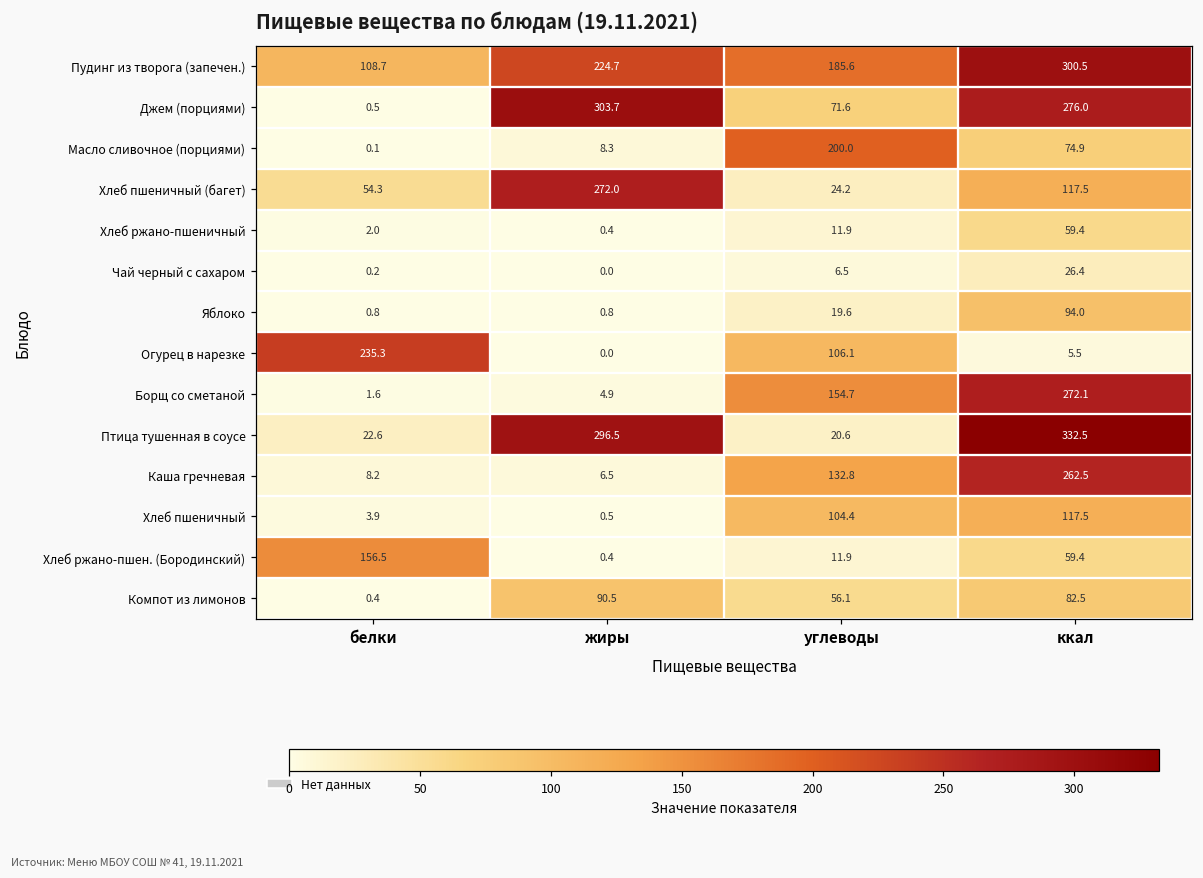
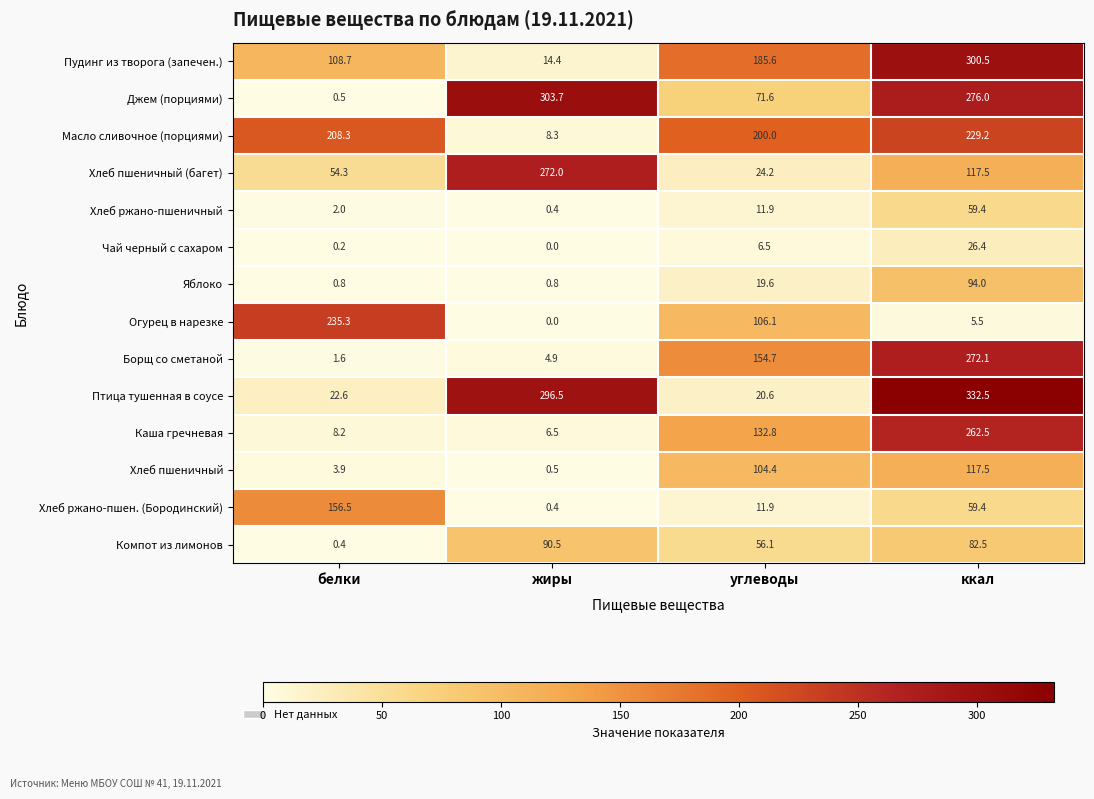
  {
    "Пудинг из творога (запечен.)": {
      "белки": 108.7,
-     "жиры": 224.7,
+     "жиры": 14.4,
      "углеводы": 185.6,
      "ккал": 300.5
    },
    "Джем (порциями)": {
      "белки": 0.5,
      "жиры": 303.7,
      "углеводы": 71.6,
      "ккал": 276.0
    },
    "Масло сливочное (порциями)": {
-     "белки": 0.1,
+     "белки": 208.3,
      "жиры": 8.3,
      "углеводы": 200.0,
-     "ккал": 74.9
+     "ккал": 229.2
    },
    "Хлеб пшеничный (багет)": {
      "белки": 54.3,
      "жиры": 272.0,
      "углеводы": 24.2,
      "ккал": 117.5
    },
    "Хлеб ржано-пшеничный": {
      "белки": 2.0,
      "жиры": 0.4,
      "углеводы": 11.9,
      "ккал": 59.4
    },
    "Чай черный с сахаром": {
      "белки": 0.2,
      "жиры": 0.0,
      "углеводы": 6.5,
      "ккал": 26.4
    },
    "Яблоко": {
      "белки": 0.8,
      "жиры": 0.8,
      "углеводы": 19.6,
      "ккал": 94.0
    },
    "Огурец в нарезке": {
      "белки": 235.3,
      "жиры": 0.0,
      "углеводы": 106.1,
      "ккал": 5.5
    },
    "Борщ со сметаной": {
      "белки": 1.6,
      "жиры": 4.9,
      "углеводы": 154.7,
      "ккал": 272.1
    },
    "Птица тушенная в соусе": {
      "белки": 22.6,
      "жиры": 296.5,
      "углеводы": 20.6,
      "ккал": 332.5
    },
    "Каша гречневая": {
      "белки": 8.2,
      "жиры": 6.5,
      "углеводы": 132.8,
      "ккал": 262.5
    },
    "Хлеб пшеничный": {
      "белки": 3.9,
      "жиры": 0.5,
      "углеводы": 104.4,
      "ккал": 117.5
    },
    "Хлеб ржано-пшен. (Бородинский)": {
      "белки": 156.5,
      "жиры": 0.4,
      "углеводы": 11.9,
      "ккал": 59.4
    },
    "Компот из лимонов": {
      "белки": 0.4,
      "жиры": 90.5,
      "углеводы": 56.1,
      "ккал": 82.5
    }
  }
